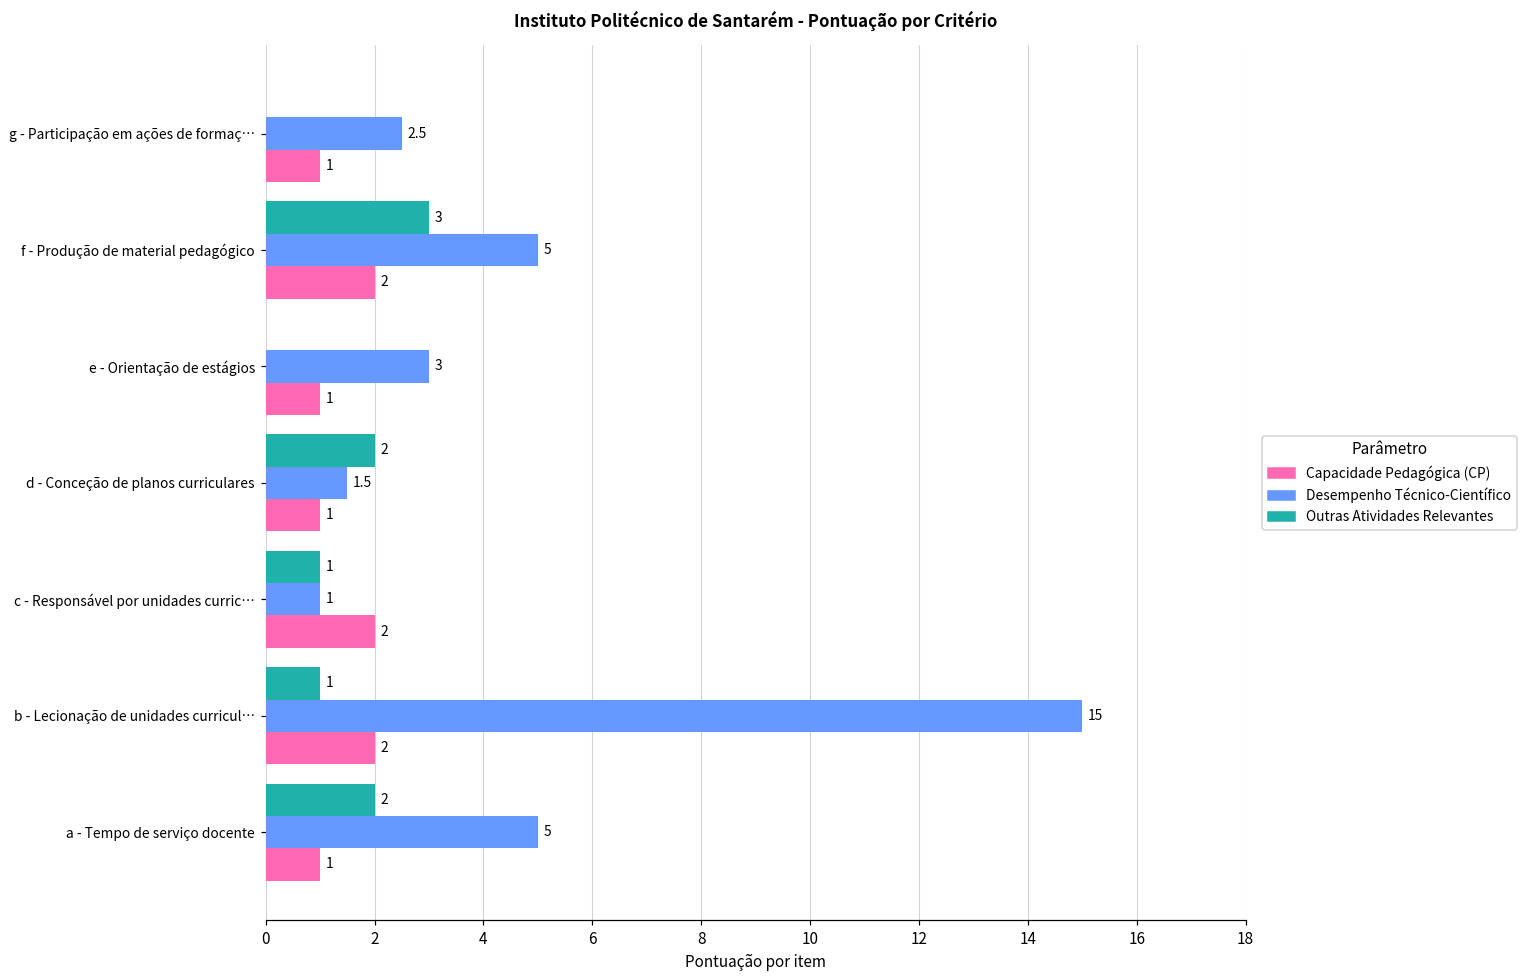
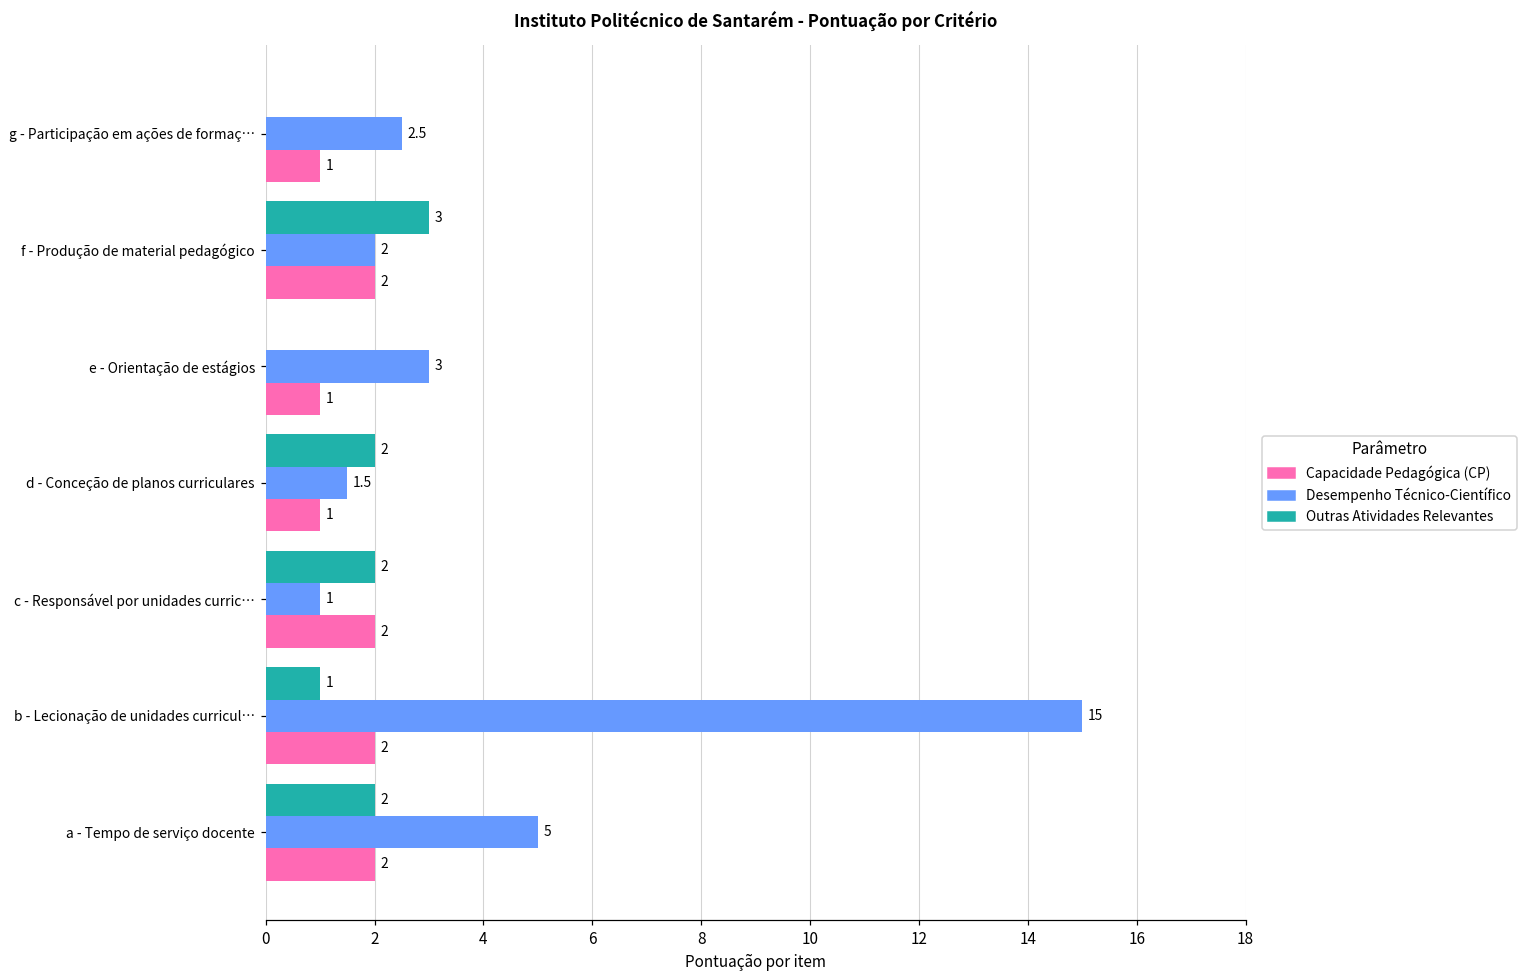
  {
    "Capacidade Pedagógica (CP)": {
      "g - Participação em ações de formaç…": 1,
      "f - Produção de material pedagógico": 2,
      "e - Orientação de estágios": 1,
      "d - Conceção de planos curriculares": 1,
      "c - Responsável por unidades curric…": 2,
      "b - Lecionação de unidades curricul…": 2,
-     "a - Tempo de serviço docente": 1
+     "a - Tempo de serviço docente": 2
    },
    "Desempenho Técnico-Científico": {
      "g - Participação em ações de formaç…": 2.5,
-     "f - Produção de material pedagógico": 5,
+     "f - Produção de material pedagógico": 2,
      "e - Orientação de estágios": 3,
      "d - Conceção de planos curriculares": 1.5,
      "c - Responsável por unidades curric…": 1,
      "b - Lecionação de unidades curricul…": 15,
      "a - Tempo de serviço docente": 5
    },
    "Outras Atividades Relevantes": {
      "f - Produção de material pedagógico": 3,
      "d - Conceção de planos curriculares": 2,
-     "c - Responsável por unidades curric…": 1,
+     "c - Responsável por unidades curric…": 2,
      "b - Lecionação de unidades curricul…": 1,
      "a - Tempo de serviço docente": 2
    }
  }
